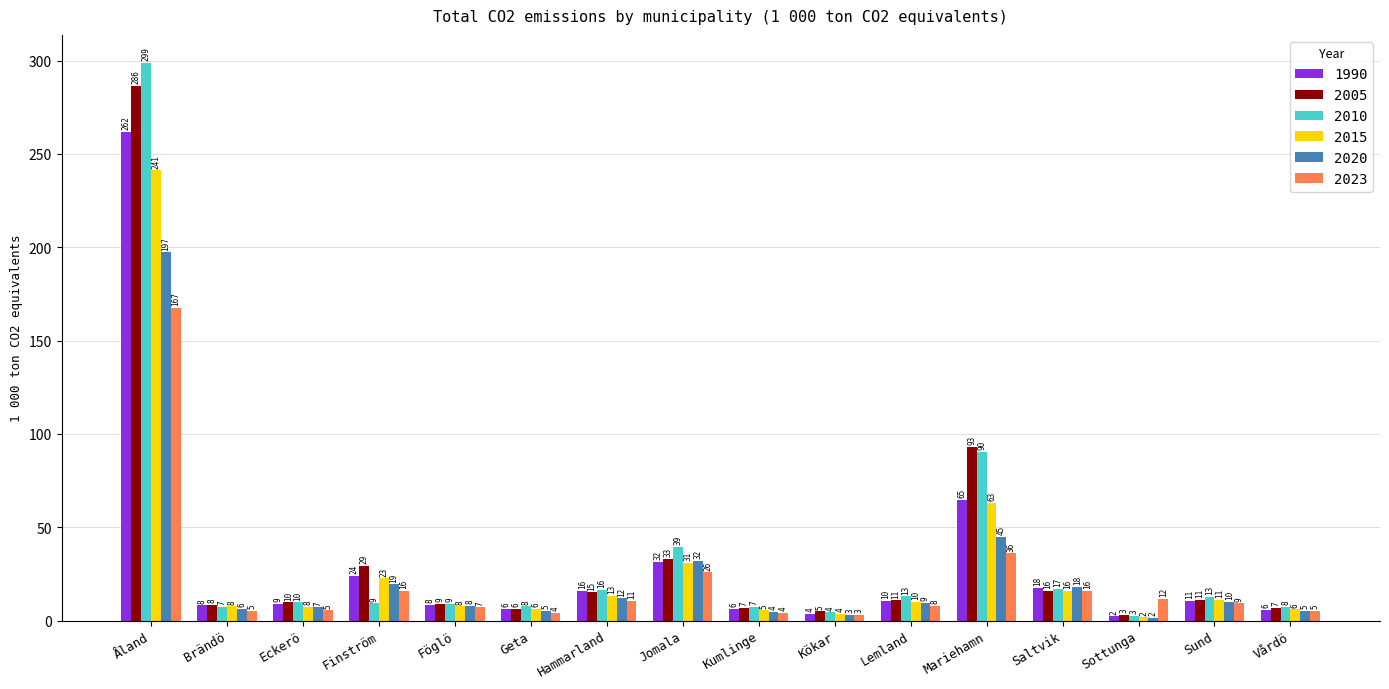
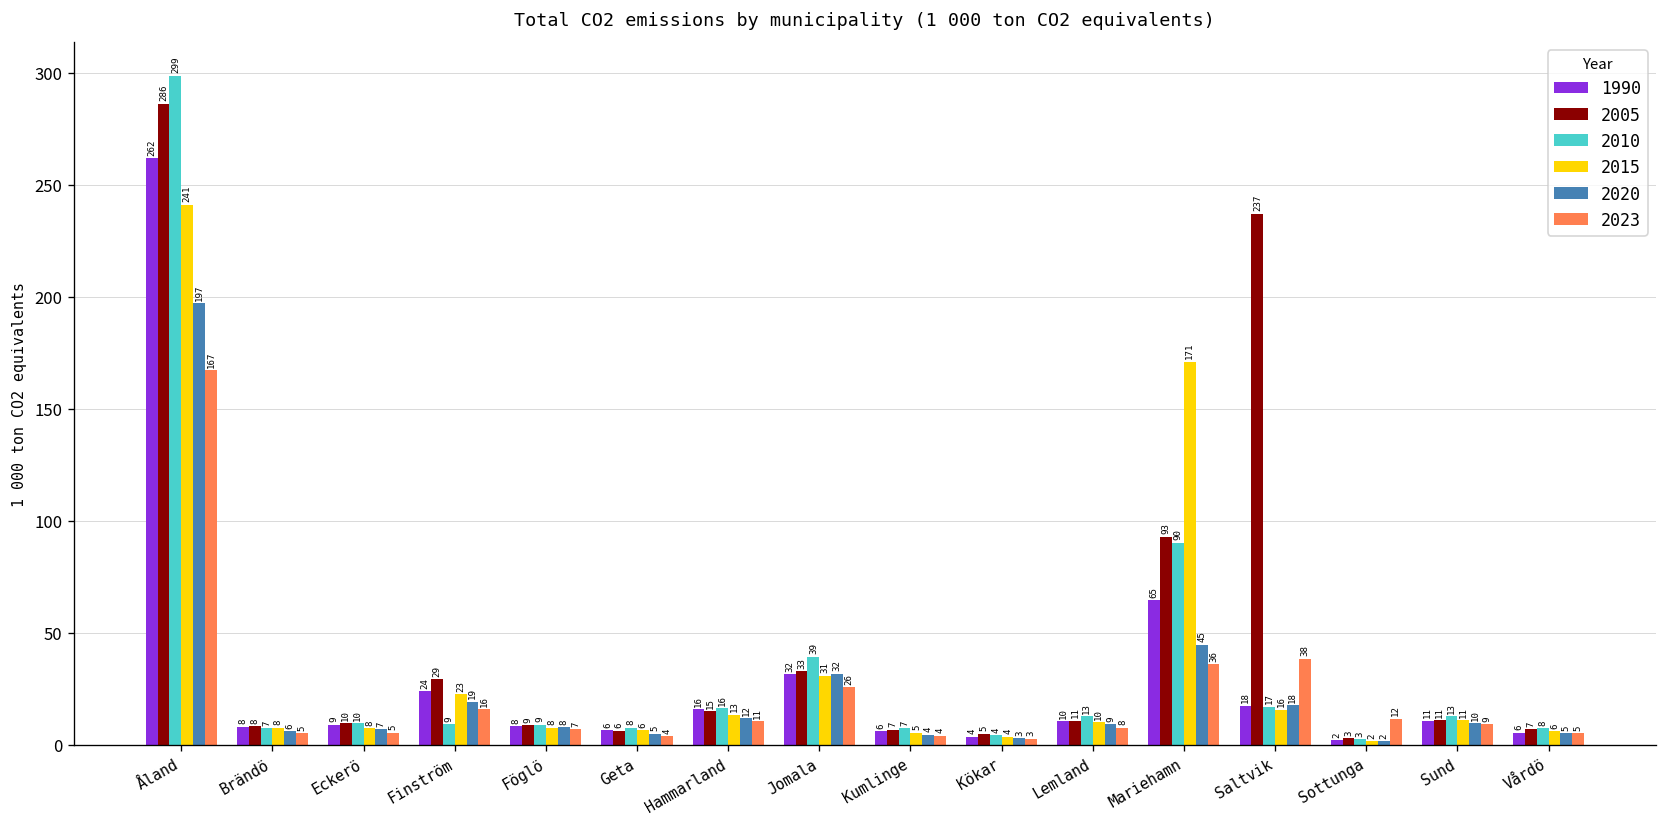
  {
    "1990": {
      "Åland": 262,
      "Brändö": 8,
      "Eckerö": 9,
      "Finström": 24,
      "Föglö": 8,
      "Geta": 6,
      "Hammarland": 16,
      "Jomala": 32,
      "Kumlinge": 6,
      "Kökar": 4,
      "Lemland": 10,
      "Mariehamn": 65,
      "Saltvik": 18,
      "Sottunga": 2,
      "Sund": 11,
      "Vårdö": 6
    },
    "2005": {
      "Åland": 286,
      "Brändö": 8,
      "Eckerö": 10,
      "Finström": 29,
      "Föglö": 9,
      "Geta": 6,
      "Hammarland": 15,
      "Jomala": 33,
      "Kumlinge": 7,
      "Kökar": 5,
      "Lemland": 11,
      "Mariehamn": 93,
-     "Saltvik": 16,
+     "Saltvik": 237,
      "Sottunga": 3,
      "Sund": 11,
      "Vårdö": 7
    },
    "2010": {
      "Åland": 299,
      "Brändö": 7,
      "Eckerö": 10,
      "Finström": 9,
      "Föglö": 9,
      "Geta": 8,
      "Hammarland": 16,
      "Jomala": 39,
      "Kumlinge": 7,
      "Kökar": 4,
      "Lemland": 13,
      "Mariehamn": 90,
      "Saltvik": 17,
      "Sottunga": 3,
      "Sund": 13,
      "Vårdö": 8
    },
    "2015": {
      "Åland": 241,
      "Brändö": 8,
      "Eckerö": 8,
      "Finström": 23,
      "Föglö": 8,
      "Geta": 6,
      "Hammarland": 13,
      "Jomala": 31,
      "Kumlinge": 5,
      "Kökar": 4,
      "Lemland": 10,
-     "Mariehamn": 63,
+     "Mariehamn": 171,
      "Saltvik": 16,
      "Sottunga": 2,
      "Sund": 11,
      "Vårdö": 6
    },
    "2020": {
      "Åland": 197,
      "Brändö": 6,
      "Eckerö": 7,
      "Finström": 19,
      "Föglö": 8,
      "Geta": 5,
      "Hammarland": 12,
      "Jomala": 32,
      "Kumlinge": 4,
      "Kökar": 3,
      "Lemland": 9,
      "Mariehamn": 45,
      "Saltvik": 18,
      "Sottunga": 2,
      "Sund": 10,
      "Vårdö": 5
    },
    "2023": {
      "Åland": 167,
      "Brändö": 5,
      "Eckerö": 5,
      "Finström": 16,
      "Föglö": 7,
      "Geta": 4,
      "Hammarland": 11,
      "Jomala": 26,
      "Kumlinge": 4,
      "Kökar": 3,
      "Lemland": 8,
      "Mariehamn": 36,
-     "Saltvik": 16,
+     "Saltvik": 38,
      "Sottunga": 12,
      "Sund": 9,
      "Vårdö": 5
    }
  }
